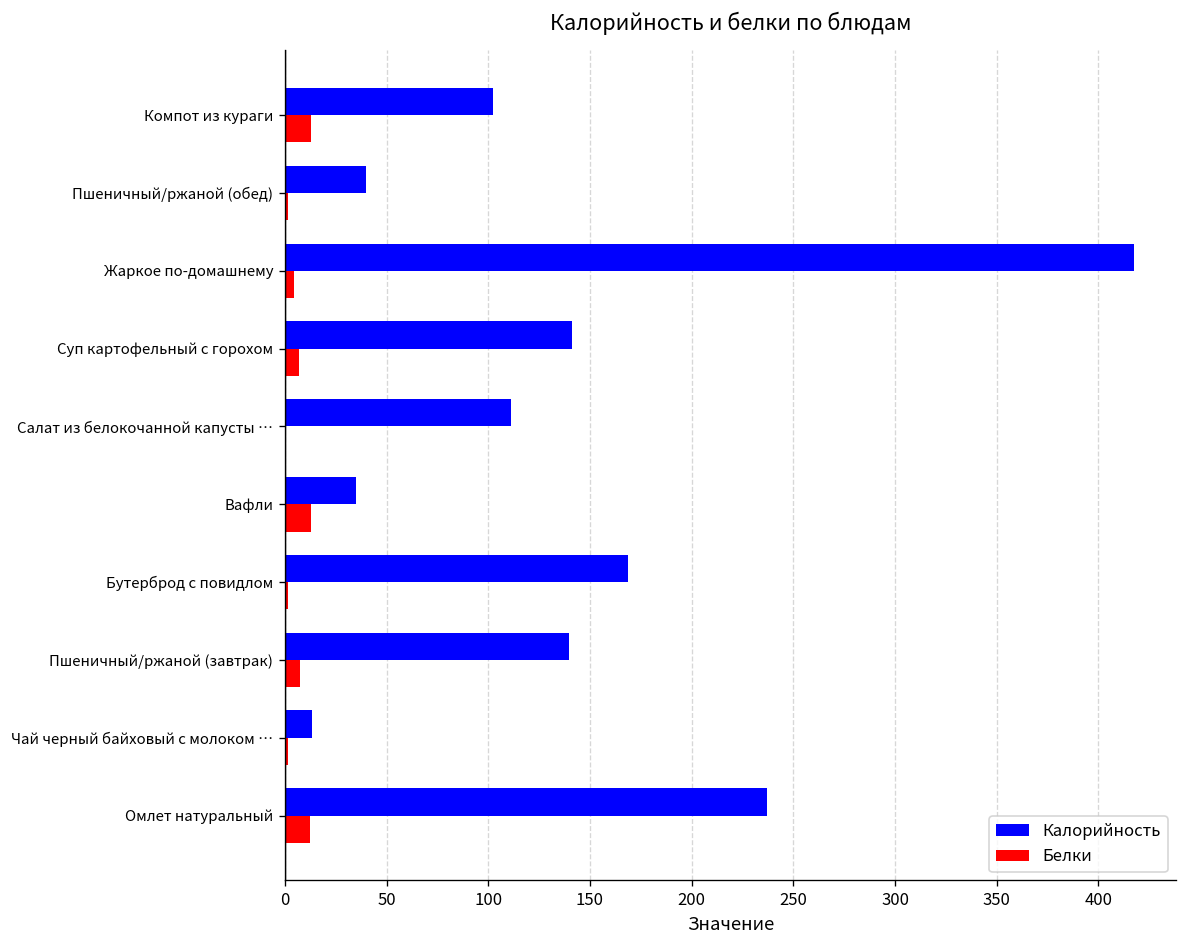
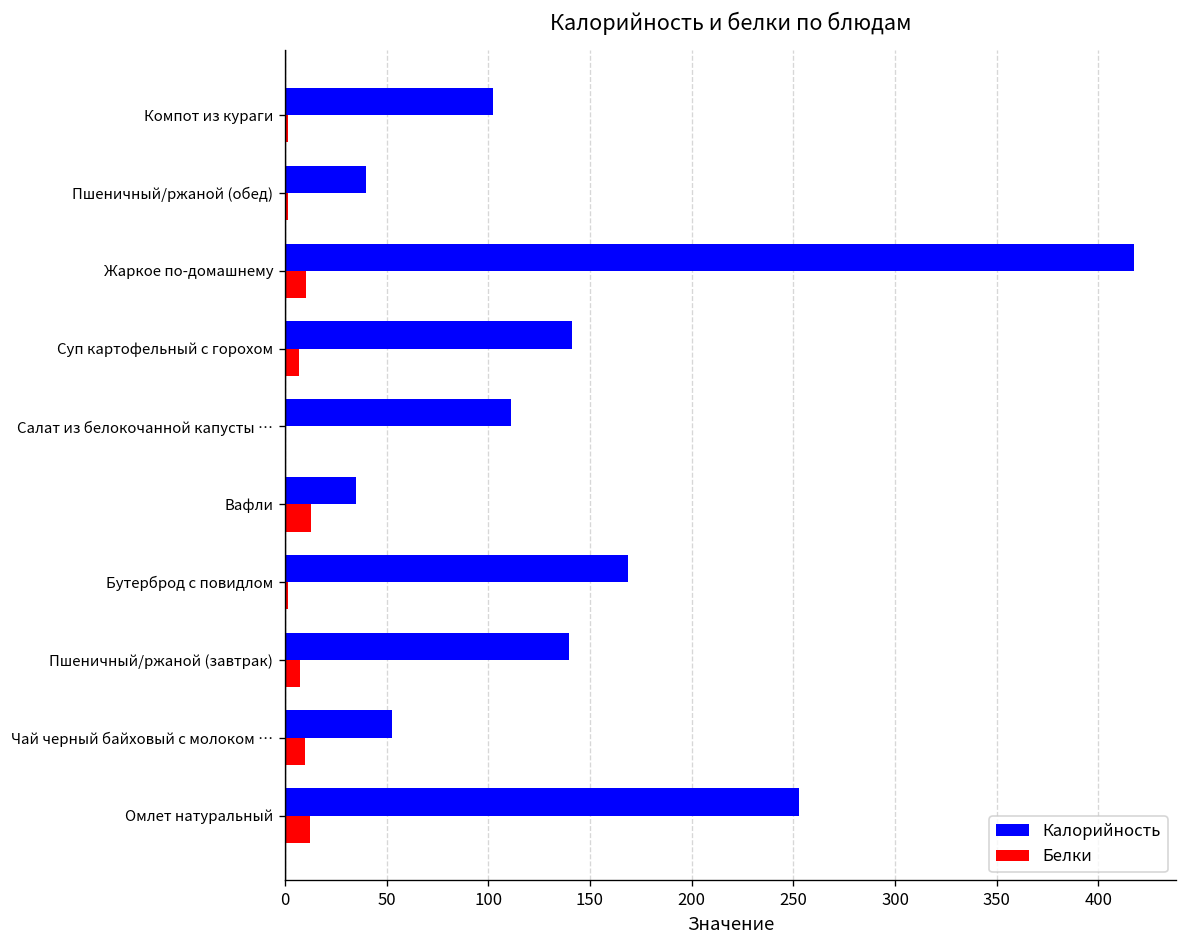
  {
    "Калорийность": {
      "Компот из кураги": 102,
      "Пшеничный/ржаной (обед)": 40,
      "Жаркое по-домашнему": 417,
      "Суп картофельный с горохом": 141,
      "Салат из белокочанной капусты …": 111,
      "Вафли": 35,
      "Бутерброд с повидлом": 169,
      "Пшеничный/ржаной (завтрак)": 140,
-     "Чай черный байховый с молоком …": 14,
-     "Омлет натуральный": 237
+     "Чай черный байховый с молоком …": 53,
+     "Омлет натуральный": 253
    },
    "Белки": {
-     "Компот из кураги": 13,
+     "Компот из кураги": 2,
      "Пшеничный/ржаной (обед)": 2,
-     "Жаркое по-домашнему": 5,
+     "Жаркое по-домашнему": 10,
      "Суп картофельный с горохом": 7,
      "Вафли": 13,
      "Бутерброд с повидлом": 2,
      "Пшеничный/ржаной (завтрак)": 7,
-     "Чай черный байховый с молоком …": 2,
+     "Чай черный байховый с молоком …": 10,
      "Омлет натуральный": 13
    }
  }
